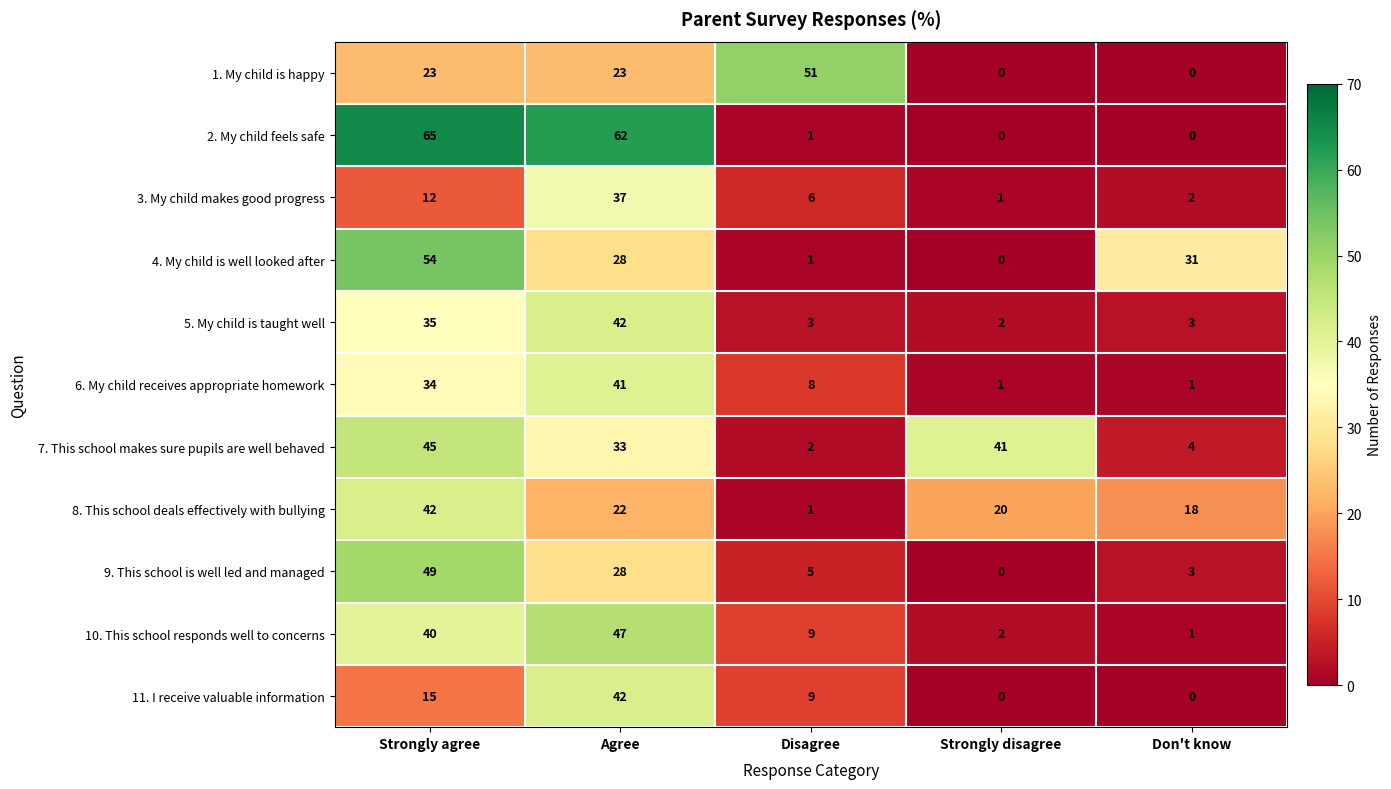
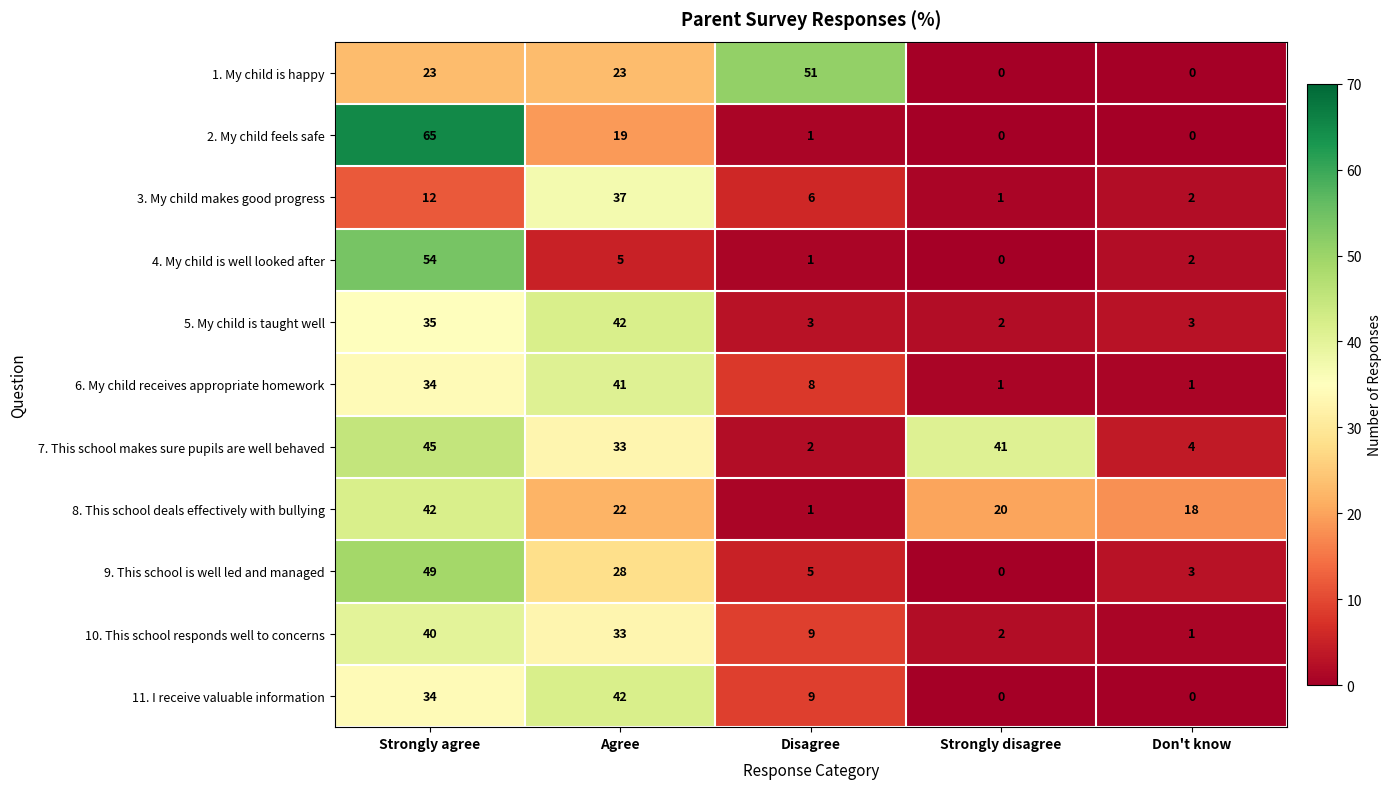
  {
    "1. My child is happy": {
      "Strongly agree": 23,
      "Agree": 23,
      "Disagree": 51,
      "Strongly disagree": 0,
      "Don't know": 0
    },
    "2. My child feels safe": {
      "Strongly agree": 65,
-     "Agree": 62,
+     "Agree": 19,
      "Disagree": 1,
      "Strongly disagree": 0,
      "Don't know": 0
    },
    "3. My child makes good progress": {
      "Strongly agree": 12,
      "Agree": 37,
      "Disagree": 6,
      "Strongly disagree": 1,
      "Don't know": 2
    },
    "4. My child is well looked after": {
      "Strongly agree": 54,
-     "Agree": 28,
+     "Agree": 5,
      "Disagree": 1,
      "Strongly disagree": 0,
-     "Don't know": 31
+     "Don't know": 2
    },
    "5. My child is taught well": {
      "Strongly agree": 35,
      "Agree": 42,
      "Disagree": 3,
      "Strongly disagree": 2,
      "Don't know": 3
    },
    "6. My child receives appropriate homework": {
      "Strongly agree": 34,
      "Agree": 41,
      "Disagree": 8,
      "Strongly disagree": 1,
      "Don't know": 1
    },
    "7. This school makes sure pupils are well behaved": {
      "Strongly agree": 45,
      "Agree": 33,
      "Disagree": 2,
      "Strongly disagree": 41,
      "Don't know": 4
    },
    "8. This school deals effectively with bullying": {
      "Strongly agree": 42,
      "Agree": 22,
      "Disagree": 1,
      "Strongly disagree": 20,
      "Don't know": 18
    },
    "9. This school is well led and managed": {
      "Strongly agree": 49,
      "Agree": 28,
      "Disagree": 5,
      "Strongly disagree": 0,
      "Don't know": 3
    },
    "10. This school responds well to concerns": {
      "Strongly agree": 40,
-     "Agree": 47,
+     "Agree": 33,
      "Disagree": 9,
      "Strongly disagree": 2,
      "Don't know": 1
    },
    "11. I receive valuable information": {
-     "Strongly agree": 15,
+     "Strongly agree": 34,
      "Agree": 42,
      "Disagree": 9,
      "Strongly disagree": 0,
      "Don't know": 0
    }
  }
